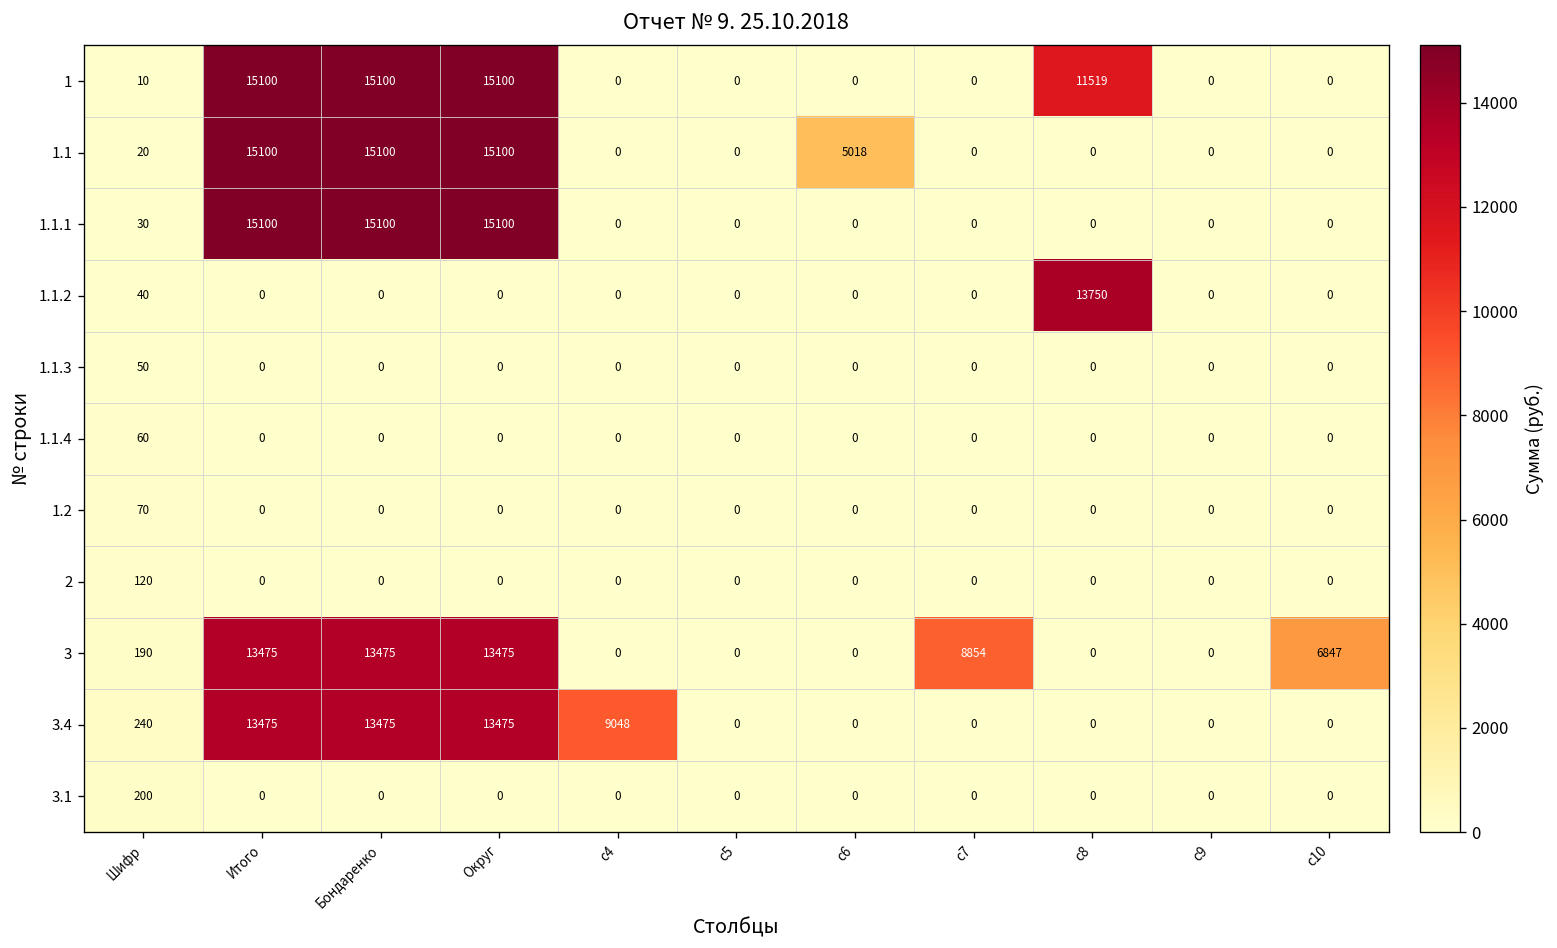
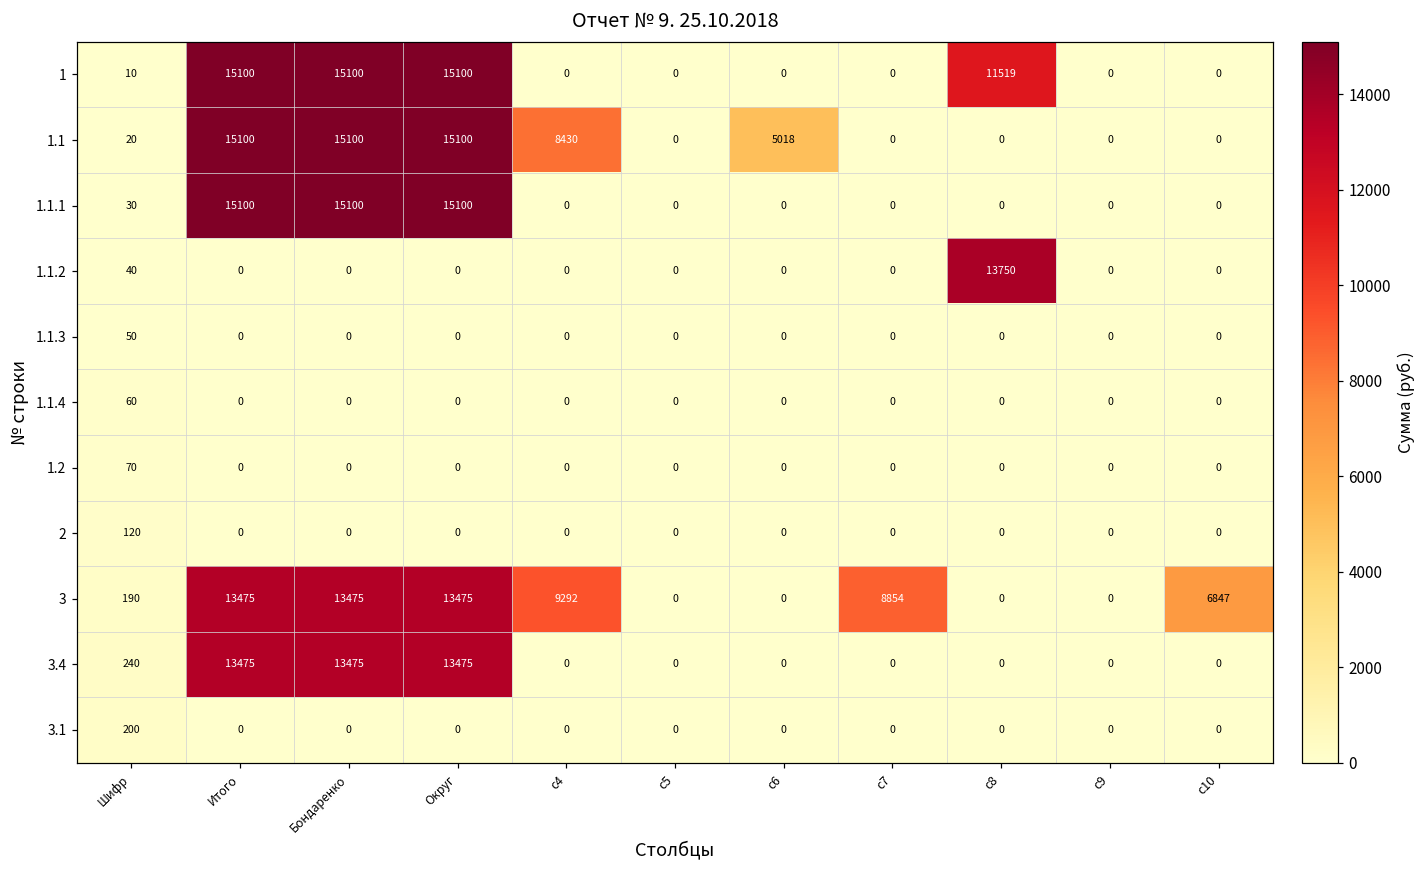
  {
    "1": {
      "Шифр": 10,
      "Итого": 15100,
      "Бондаренко": 15100,
      "Округ": 15100,
      "c4": 0,
      "c5": 0,
      "c6": 0,
      "c7": 0,
      "c8": 11519,
      "c9": 0,
      "c10": 0
    },
    "1.1": {
      "Шифр": 20,
      "Итого": 15100,
      "Бондаренко": 15100,
      "Округ": 15100,
-     "c4": 0,
+     "c4": 8430,
      "c5": 0,
      "c6": 5018,
      "c7": 0,
      "c8": 0,
      "c9": 0,
      "c10": 0
    },
    "1.1.1": {
      "Шифр": 30,
      "Итого": 15100,
      "Бондаренко": 15100,
      "Округ": 15100,
      "c4": 0,
      "c5": 0,
      "c6": 0,
      "c7": 0,
      "c8": 0,
      "c9": 0,
      "c10": 0
    },
    "1.1.2": {
      "Шифр": 40,
      "Итого": 0,
      "Бондаренко": 0,
      "Округ": 0,
      "c4": 0,
      "c5": 0,
      "c6": 0,
      "c7": 0,
      "c8": 13750,
      "c9": 0,
      "c10": 0
    },
    "1.1.3": {
      "Шифр": 50,
      "Итого": 0,
      "Бондаренко": 0,
      "Округ": 0,
      "c4": 0,
      "c5": 0,
      "c6": 0,
      "c7": 0,
      "c8": 0,
      "c9": 0,
      "c10": 0
    },
    "1.1.4": {
      "Шифр": 60,
      "Итого": 0,
      "Бондаренко": 0,
      "Округ": 0,
      "c4": 0,
      "c5": 0,
      "c6": 0,
      "c7": 0,
      "c8": 0,
      "c9": 0,
      "c10": 0
    },
    "1.2": {
      "Шифр": 70,
      "Итого": 0,
      "Бондаренко": 0,
      "Округ": 0,
      "c4": 0,
      "c5": 0,
      "c6": 0,
      "c7": 0,
      "c8": 0,
      "c9": 0,
      "c10": 0
    },
    "2": {
      "Шифр": 120,
      "Итого": 0,
      "Бондаренко": 0,
      "Округ": 0,
      "c4": 0,
      "c5": 0,
      "c6": 0,
      "c7": 0,
      "c8": 0,
      "c9": 0,
      "c10": 0
    },
    "3": {
      "Шифр": 190,
      "Итого": 13475,
      "Бондаренко": 13475,
      "Округ": 13475,
-     "c4": 0,
+     "c4": 9292,
      "c5": 0,
      "c6": 0,
      "c7": 8854,
      "c8": 0,
      "c9": 0,
      "c10": 6847
    },
    "3.4": {
      "Шифр": 240,
      "Итого": 13475,
      "Бондаренко": 13475,
      "Округ": 13475,
-     "c4": 9048,
+     "c4": 0,
      "c5": 0,
      "c6": 0,
      "c7": 0,
      "c8": 0,
      "c9": 0,
      "c10": 0
    },
    "3.1": {
      "Шифр": 200,
      "Итого": 0,
      "Бондаренко": 0,
      "Округ": 0,
      "c4": 0,
      "c5": 0,
      "c6": 0,
      "c7": 0,
      "c8": 0,
      "c9": 0,
      "c10": 0
    }
  }
